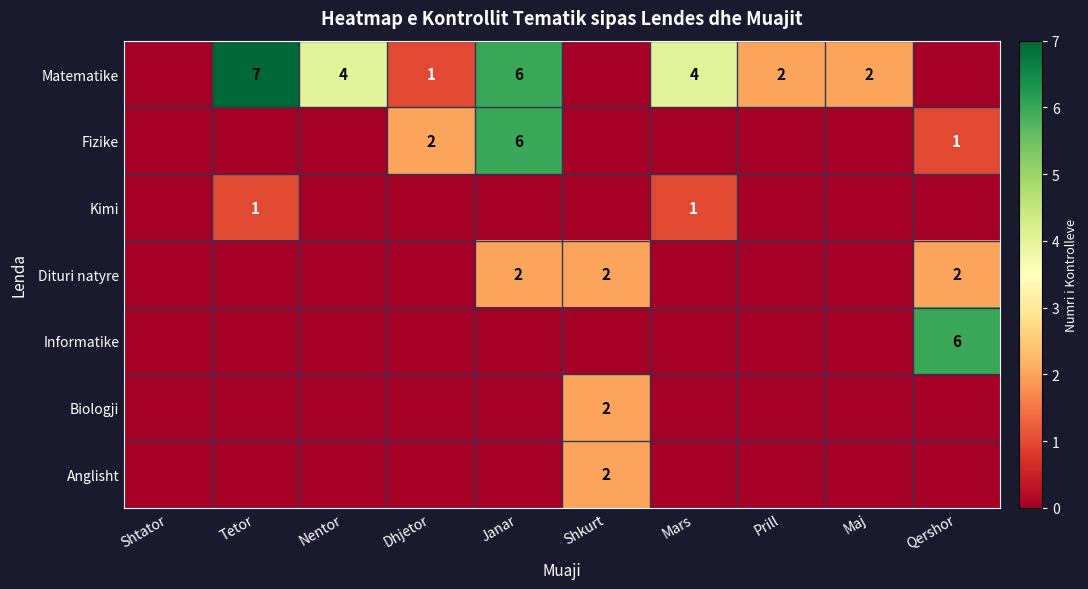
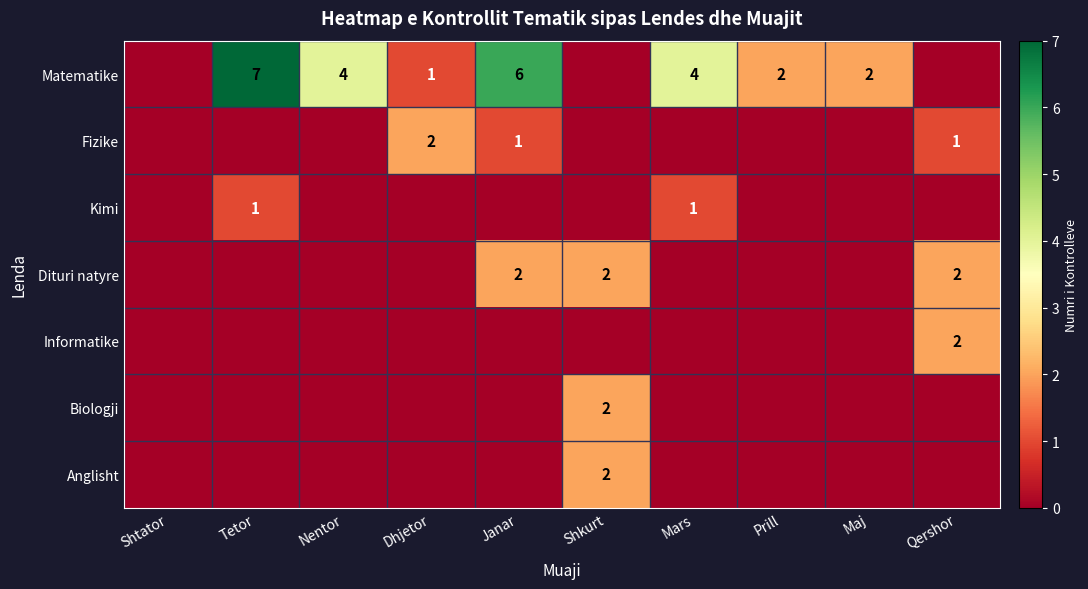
  {
    "Matematike": {
      "Tetor": 7,
      "Nentor": 4,
      "Dhjetor": 1,
      "Janar": 6,
      "Mars": 4,
      "Prill": 2,
      "Maj": 2
    },
    "Fizike": {
      "Dhjetor": 2,
-     "Janar": 6,
+     "Janar": 1,
      "Qershor": 1
    },
    "Kimi": {
      "Tetor": 1,
      "Mars": 1
    },
    "Dituri natyre": {
      "Janar": 2,
      "Shkurt": 2,
      "Qershor": 2
    },
    "Informatike": {
-     "Qershor": 6
+     "Qershor": 2
    },
    "Biologji": {
      "Shkurt": 2
    },
    "Anglisht": {
      "Shkurt": 2
    }
  }
